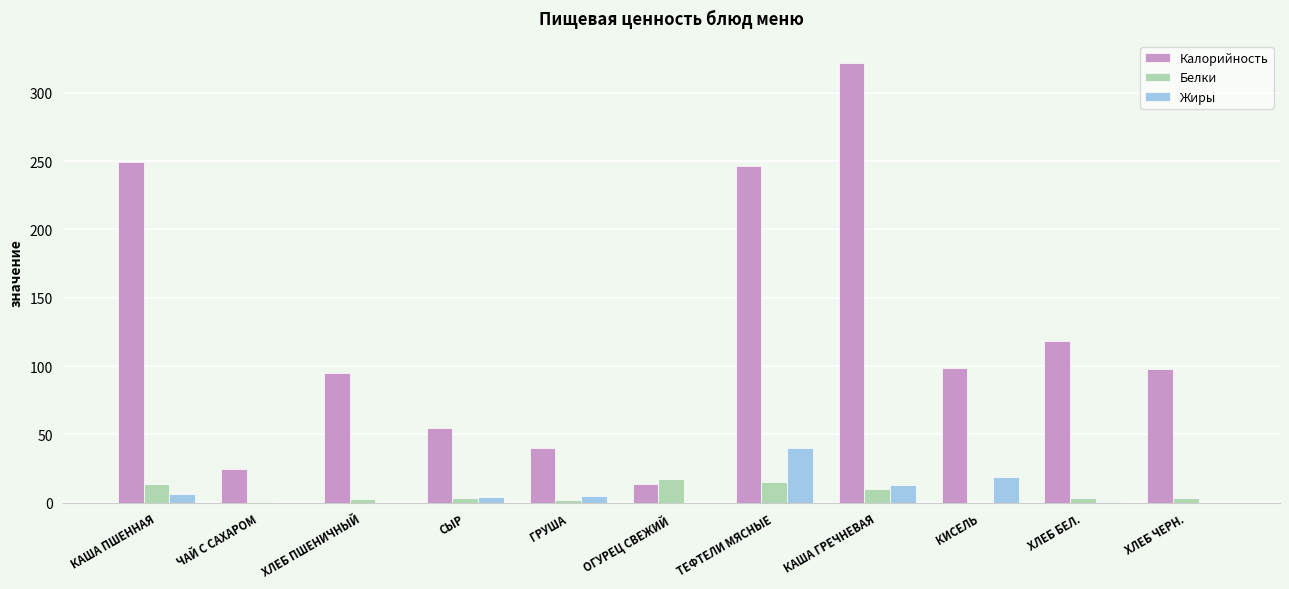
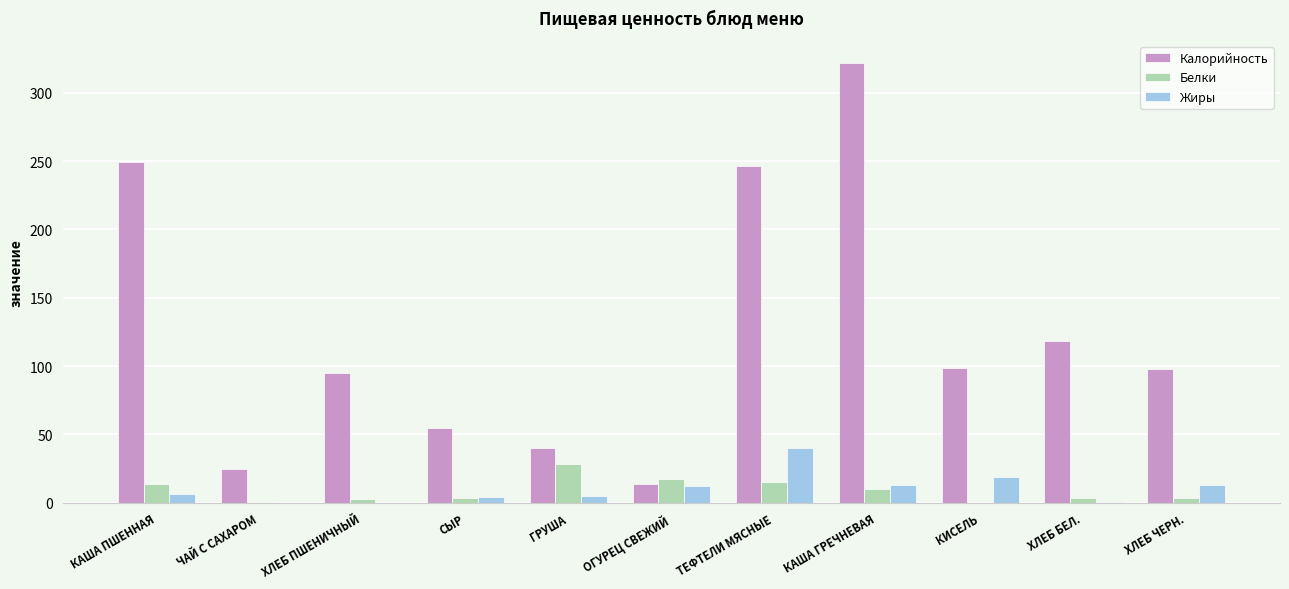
  {
    "Калорийность": {
      "КАША ПШЕННАЯ": 249,
      "ЧАЙ С САХАРОМ": 25,
      "ХЛЕБ ПШЕНИЧНЫЙ": 95,
      "СЫР": 55,
      "ГРУША": 40,
      "ОГУРЕЦ СВЕЖИЙ": 14,
      "ТЕФТЕЛИ МЯСНЫЕ": 246,
      "КАША ГРЕЧНЕВАЯ": 322,
      "КИСЕЛЬ": 98,
      "ХЛЕБ БЕЛ.": 118,
      "ХЛЕБ ЧЕРН.": 98
    },
    "Белки": {
      "КАША ПШЕННАЯ": 14,
      "ХЛЕБ ПШЕНИЧНЫЙ": 3,
      "СЫР": 4,
-     "ГРУША": 2,
+     "ГРУША": 28,
      "ОГУРЕЦ СВЕЖИЙ": 18,
      "ТЕФТЕЛИ МЯСНЫЕ": 16,
      "КАША ГРЕЧНЕВАЯ": 10,
      "ХЛЕБ БЕЛ.": 4,
      "ХЛЕБ ЧЕРН.": 3
    },
    "Жиры": {
      "КАША ПШЕННАЯ": 7,
      "ЧАЙ С САХАРОМ": 0,
      "СЫР": 4,
      "ГРУША": 5,
-     "ОГУРЕЦ СВЕЖИЙ": 0,
+     "ОГУРЕЦ СВЕЖИЙ": 12,
      "ТЕФТЕЛИ МЯСНЫЕ": 40,
      "КАША ГРЕЧНЕВАЯ": 13,
      "КИСЕЛЬ": 19,
-     "ХЛЕБ ЧЕРН.": 0
+     "ХЛЕБ ЧЕРН.": 13
    }
  }
